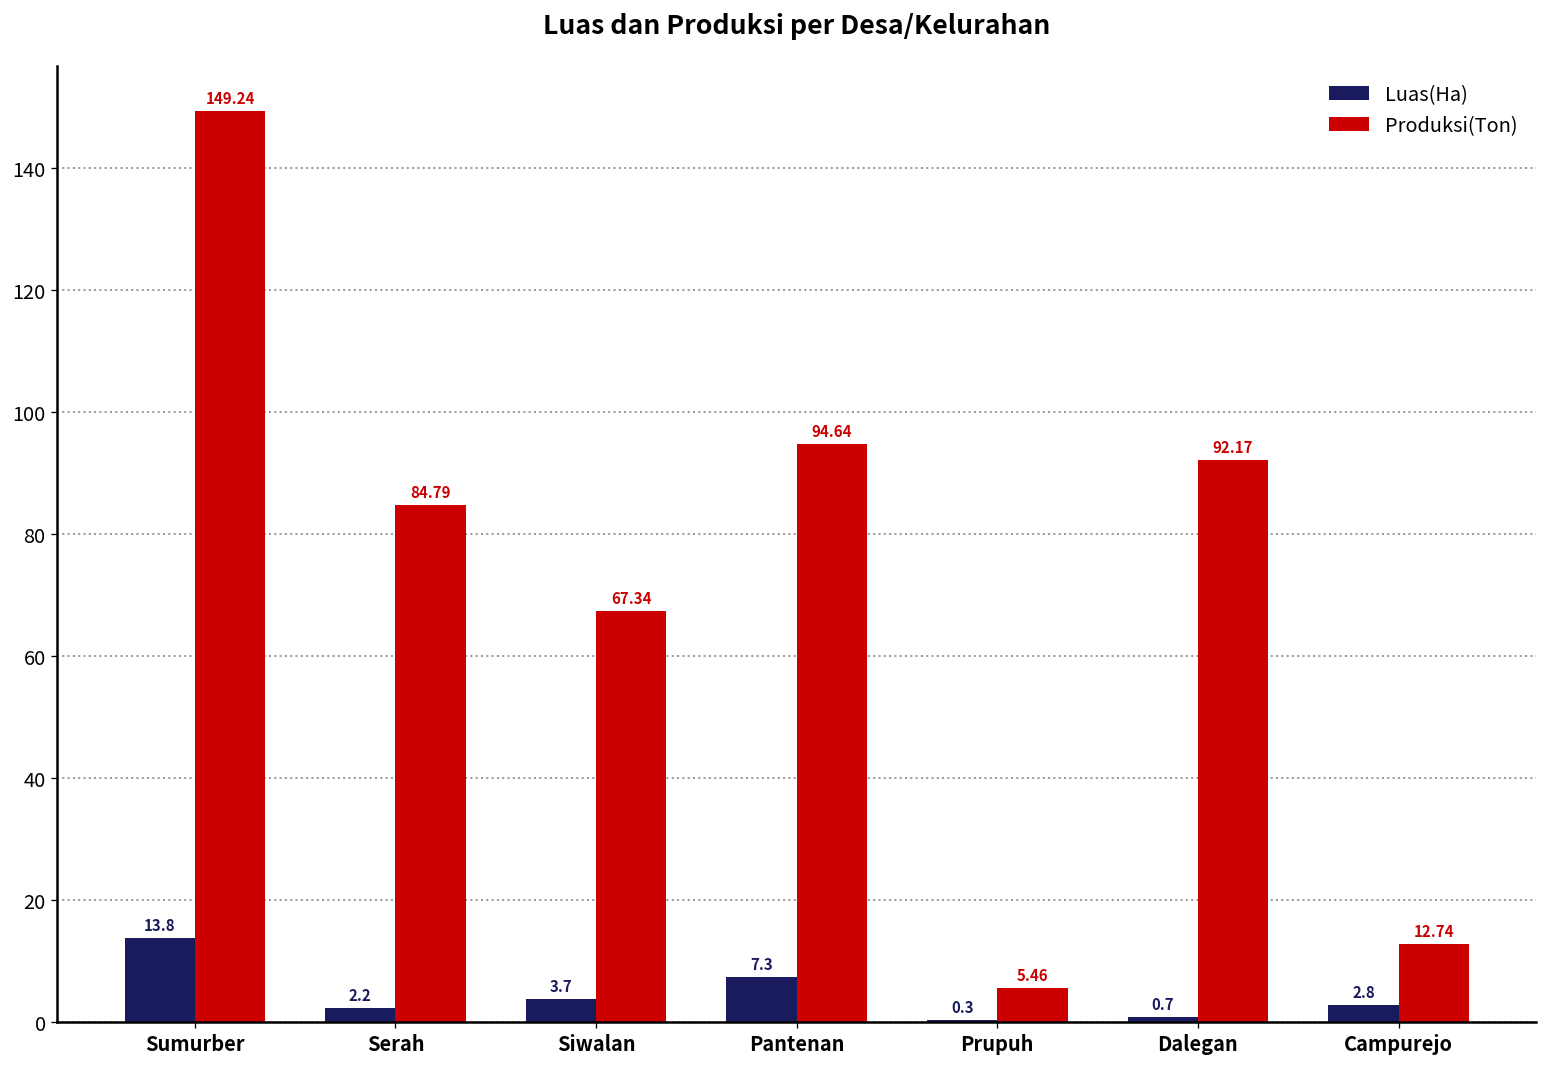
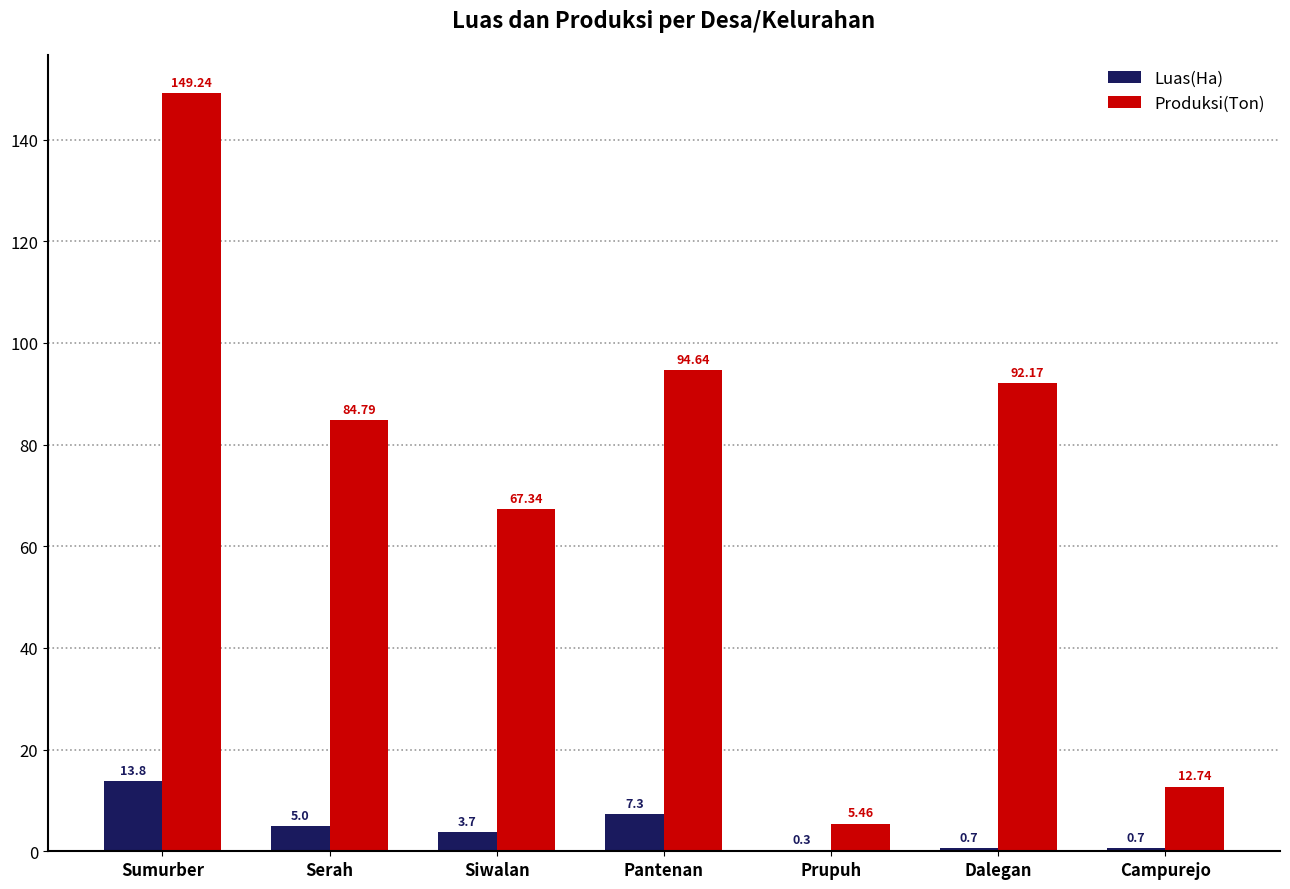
  {
    "Luas(Ha)": {
      "Sumurber": 13.8,
-     "Serah": 2.2,
+     "Serah": 5.0,
      "Siwalan": 3.7,
      "Pantenan": 7.3,
      "Prupuh": 0.3,
      "Dalegan": 0.7,
-     "Campurejo": 2.8
+     "Campurejo": 0.7
    },
    "Produksi(Ton)": {
      "Sumurber": 149.24,
      "Serah": 84.79,
      "Siwalan": 67.34,
      "Pantenan": 94.64,
      "Prupuh": 5.46,
      "Dalegan": 92.17,
      "Campurejo": 12.74
    }
  }
